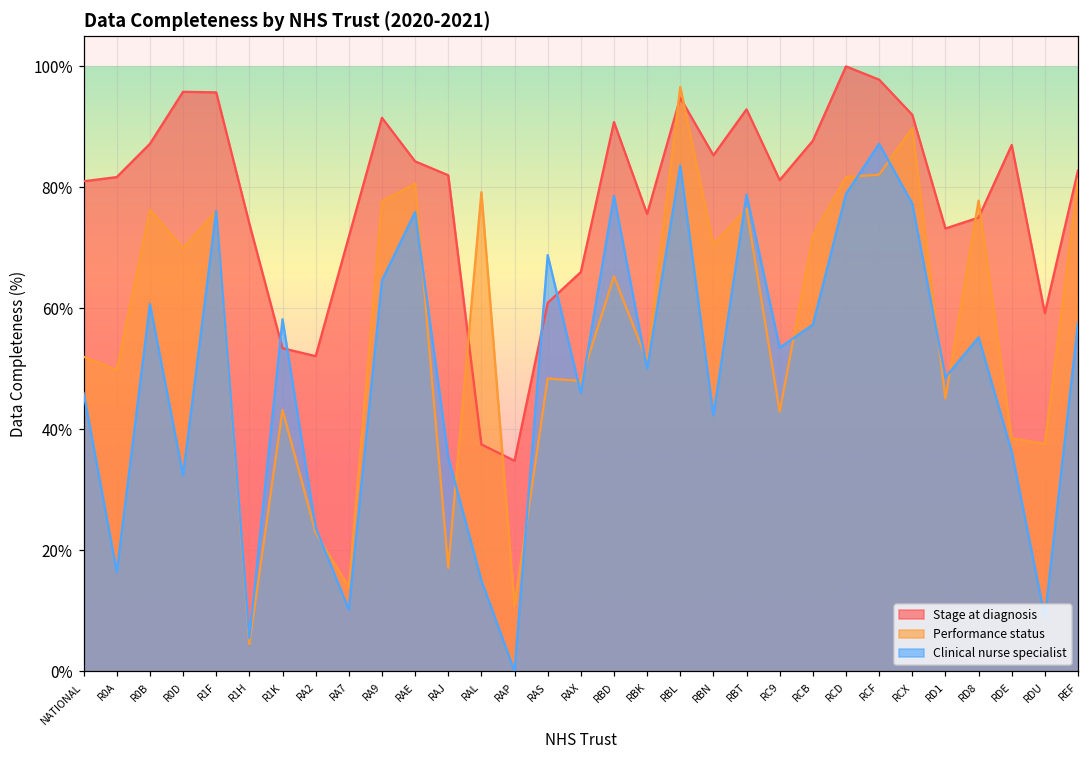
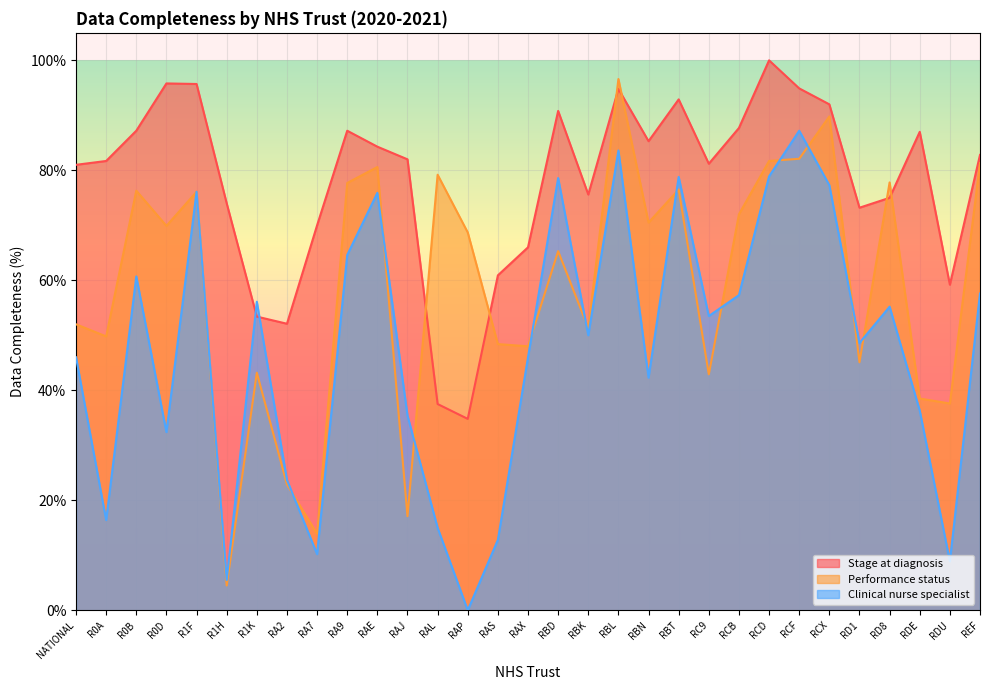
  {
    "Stage at diagnosis": {
      "NATIONAL": "81%",
      "R0A": "82%",
      "R0B": "87%",
      "R0D": "96%",
      "R1F": "96%",
      "R1H": "74%",
      "R1K": "53%",
      "RA2": "52%",
-     "RA7": "72%",
-     "RA9": "92%",
+     "RA7": "70%",
+     "RA9": "87%",
      "RAE": "84%",
      "RAJ": "82%",
      "RAL": "38%",
      "RAP": "35%",
      "RAS": "61%",
      "RAX": "66%",
      "RBD": "91%",
      "RBK": "76%",
      "RBL": "95%",
      "RBN": "85%",
      "RBT": "93%",
      "RC9": "81%",
      "RCB": "88%",
      "RCD": "100%",
-     "RCF": "98%",
+     "RCF": "95%",
      "RCX": "92%",
      "RD1": "73%",
      "RD8": "75%",
      "RDE": "87%",
      "RDU": "59%",
      "REF": "83%"
    },
    "Performance status": {
      "NATIONAL": "52%",
      "R0A": "50%",
      "R0B": "76%",
      "R0D": "70%",
      "R1H": "5%",
      "R1K": "43%",
      "RA2": "23%",
      "RA7": "14%",
      "RA9": "78%",
      "RAE": "81%",
      "RAJ": "17%",
      "RAL": "79%",
-     "RAP": "11%",
+     "RAP": "69%",
      "RAS": "48%",
      "RAX": "48%",
      "RBD": "65%",
      "RBK": "51%",
      "RBL": "97%",
      "RBN": "71%",
      "RBT": "77%",
      "RC9": "43%",
      "RCB": "72%",
      "RCD": "82%",
      "RCF": "82%",
      "RCX": "90%",
      "RD1": "45%",
      "RD8": "78%",
      "RDE": "39%",
      "RDU": "38%",
      "REF": "81%"
    },
    "Clinical nurse specialist": {
      "NATIONAL": "46%",
      "R0A": "16%",
      "R0B": "61%",
      "R0D": "32%",
      "R1H": "6%",
-     "R1K": "58%",
+     "R1K": "56%",
      "RA2": "24%",
      "RA7": "10%",
      "RA9": "65%",
      "RAE": "76%",
      "RAJ": "35%",
      "RAL": "15%",
      "RAP": "0%",
-     "RAS": "69%",
+     "RAS": "13%",
      "RAX": "46%",
      "RBD": "79%",
      "RBK": "50%",
      "RBL": "84%",
      "RBN": "42%",
      "RBT": "79%",
      "RC9": "54%",
      "RCB": "57%",
      "RCD": "79%",
      "RCF": "87%",
      "RCX": "77%",
      "RD1": "49%",
      "RD8": "55%",
      "RDE": "36%",
      "REF": "58%"
    }
  }
